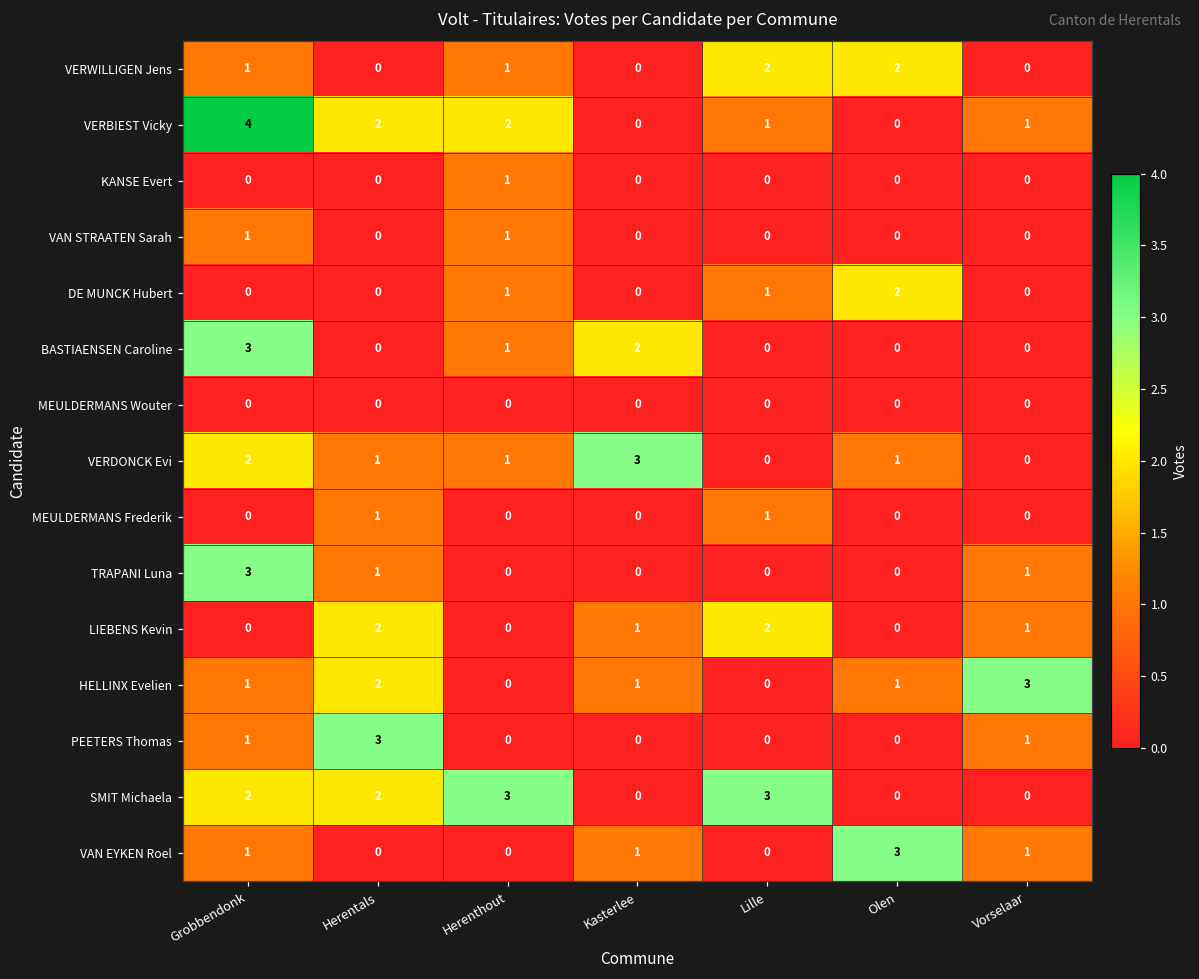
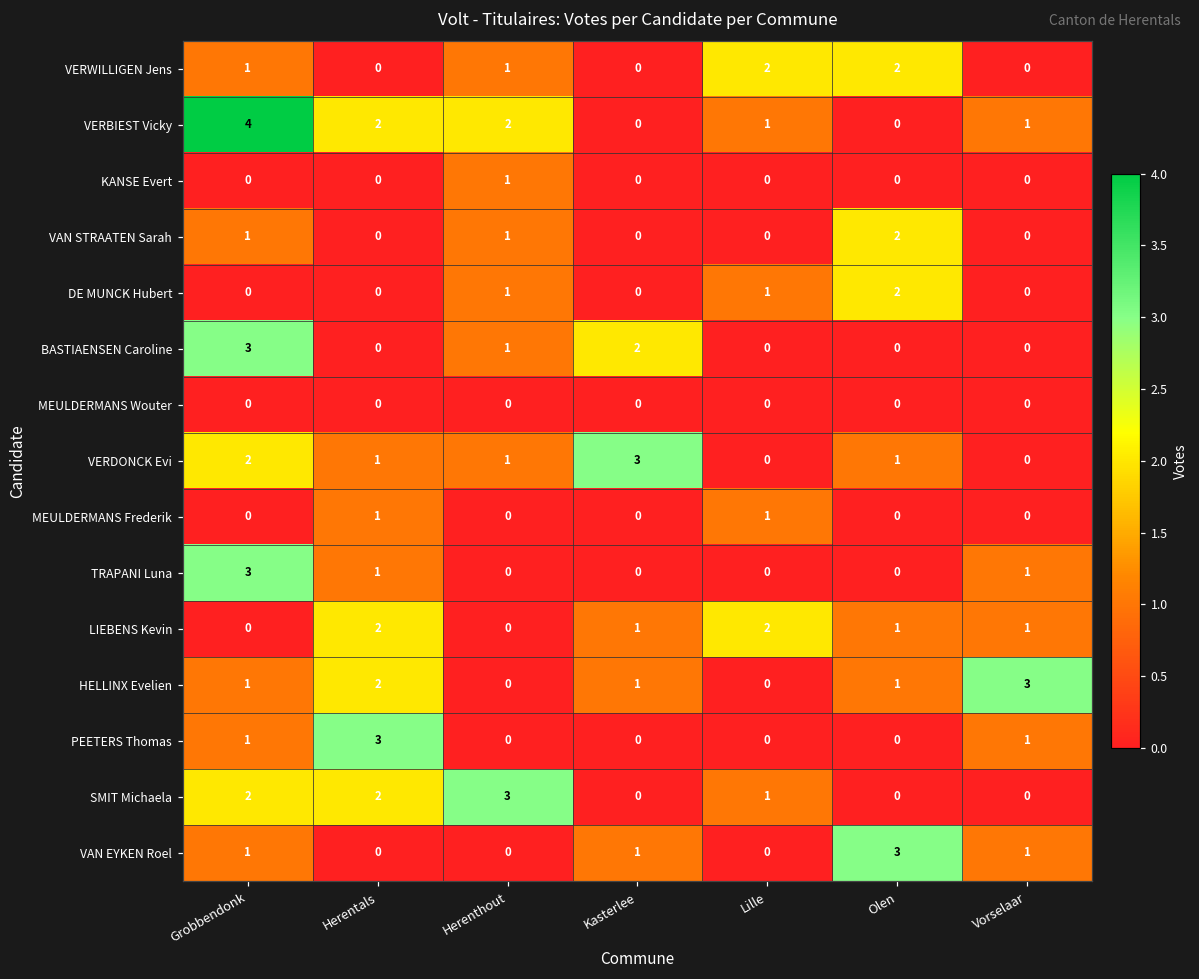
  {
    "VERWILLIGEN Jens": {
      "Grobbendonk": 1,
      "Herentals": 0,
      "Herenthout": 1,
      "Kasterlee": 0,
      "Lille": 2,
      "Olen": 2,
      "Vorselaar": 0
    },
    "VERBIEST Vicky": {
      "Grobbendonk": 4,
      "Herentals": 2,
      "Herenthout": 2,
      "Kasterlee": 0,
      "Lille": 1,
      "Olen": 0,
      "Vorselaar": 1
    },
    "KANSE Evert": {
      "Grobbendonk": 0,
      "Herentals": 0,
      "Herenthout": 1,
      "Kasterlee": 0,
      "Lille": 0,
      "Olen": 0,
      "Vorselaar": 0
    },
    "VAN STRAATEN Sarah": {
      "Grobbendonk": 1,
      "Herentals": 0,
      "Herenthout": 1,
      "Kasterlee": 0,
      "Lille": 0,
-     "Olen": 0,
+     "Olen": 2,
      "Vorselaar": 0
    },
    "DE MUNCK Hubert": {
      "Grobbendonk": 0,
      "Herentals": 0,
      "Herenthout": 1,
      "Kasterlee": 0,
      "Lille": 1,
      "Olen": 2,
      "Vorselaar": 0
    },
    "BASTIAENSEN Caroline": {
      "Grobbendonk": 3,
      "Herentals": 0,
      "Herenthout": 1,
      "Kasterlee": 2,
      "Lille": 0,
      "Olen": 0,
      "Vorselaar": 0
    },
    "MEULDERMANS Wouter": {
      "Grobbendonk": 0,
      "Herentals": 0,
      "Herenthout": 0,
      "Kasterlee": 0,
      "Lille": 0,
      "Olen": 0,
      "Vorselaar": 0
    },
    "VERDONCK Evi": {
      "Grobbendonk": 2,
      "Herentals": 1,
      "Herenthout": 1,
      "Kasterlee": 3,
      "Lille": 0,
      "Olen": 1,
      "Vorselaar": 0
    },
    "MEULDERMANS Frederik": {
      "Grobbendonk": 0,
      "Herentals": 1,
      "Herenthout": 0,
      "Kasterlee": 0,
      "Lille": 1,
      "Olen": 0,
      "Vorselaar": 0
    },
    "TRAPANI Luna": {
      "Grobbendonk": 3,
      "Herentals": 1,
      "Herenthout": 0,
      "Kasterlee": 0,
      "Lille": 0,
      "Olen": 0,
      "Vorselaar": 1
    },
    "LIEBENS Kevin": {
      "Grobbendonk": 0,
      "Herentals": 2,
      "Herenthout": 0,
      "Kasterlee": 1,
      "Lille": 2,
-     "Olen": 0,
+     "Olen": 1,
      "Vorselaar": 1
    },
    "HELLINX Evelien": {
      "Grobbendonk": 1,
      "Herentals": 2,
      "Herenthout": 0,
      "Kasterlee": 1,
      "Lille": 0,
      "Olen": 1,
      "Vorselaar": 3
    },
    "PEETERS Thomas": {
      "Grobbendonk": 1,
      "Herentals": 3,
      "Herenthout": 0,
      "Kasterlee": 0,
      "Lille": 0,
      "Olen": 0,
      "Vorselaar": 1
    },
    "SMIT Michaela": {
      "Grobbendonk": 2,
      "Herentals": 2,
      "Herenthout": 3,
      "Kasterlee": 0,
-     "Lille": 3,
+     "Lille": 1,
      "Olen": 0,
      "Vorselaar": 0
    },
    "VAN EYKEN Roel": {
      "Grobbendonk": 1,
      "Herentals": 0,
      "Herenthout": 0,
      "Kasterlee": 1,
      "Lille": 0,
      "Olen": 3,
      "Vorselaar": 1
    }
  }
